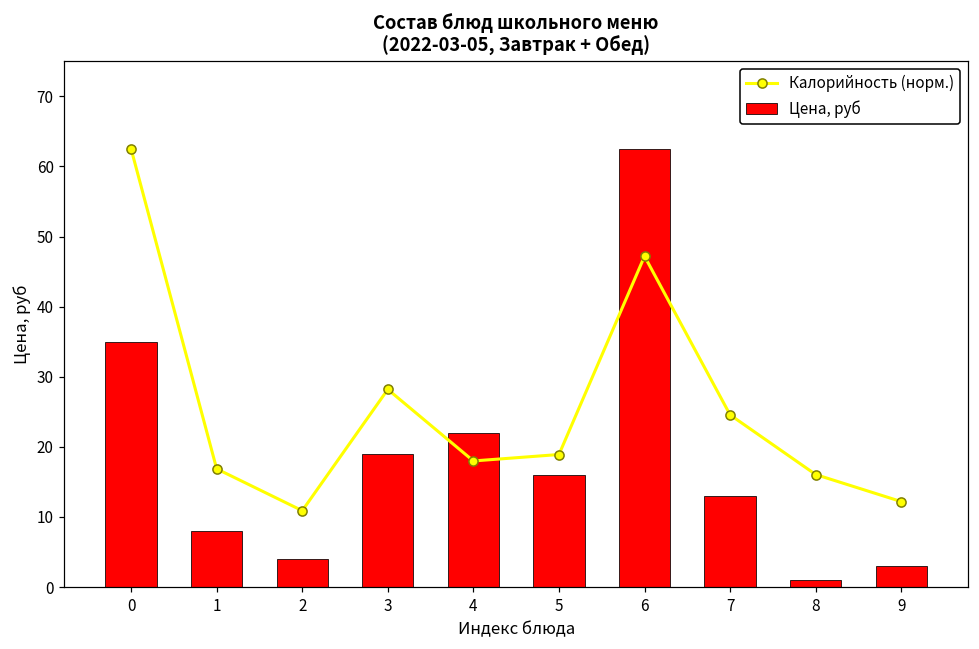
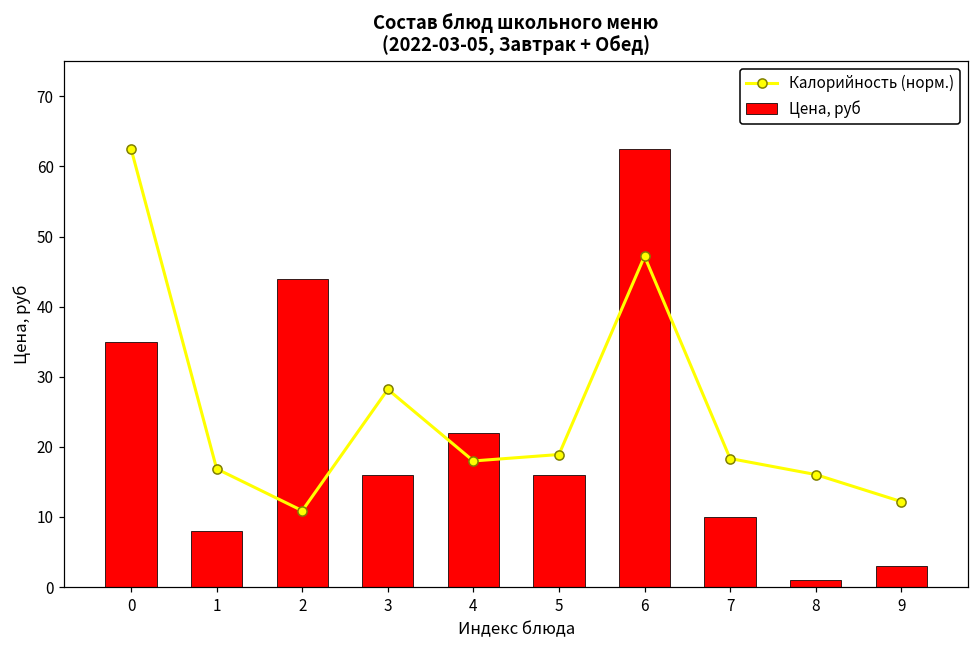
  {
    "Калорийность (норм.)": {
      "0": 63,
      "1": 17,
      "2": 11,
      "3": 28,
      "4": 18,
      "5": 19,
      "6": 47,
-     "7": 25,
+     "7": 18,
      "8": 16,
      "9": 12
    },
    "Цена, руб": {
      "0": 35,
      "1": 8,
-     "2": 4,
-     "3": 19,
+     "2": 44,
+     "3": 16,
      "4": 22,
      "5": 16,
      "6": 63,
-     "7": 13,
+     "7": 10,
      "8": 1,
      "9": 3
    }
  }
